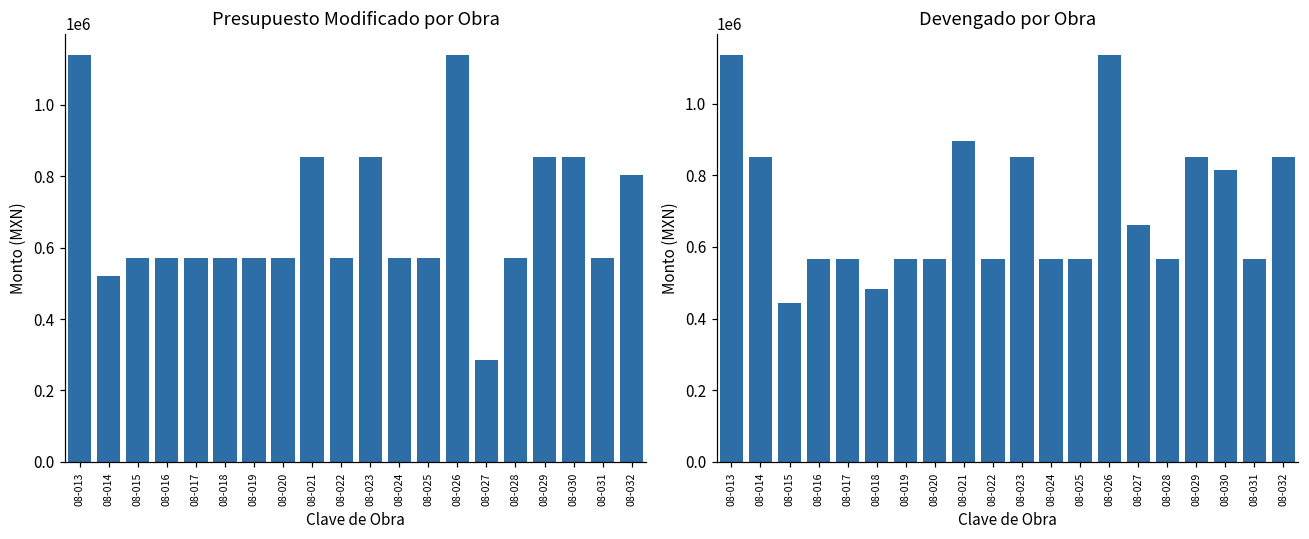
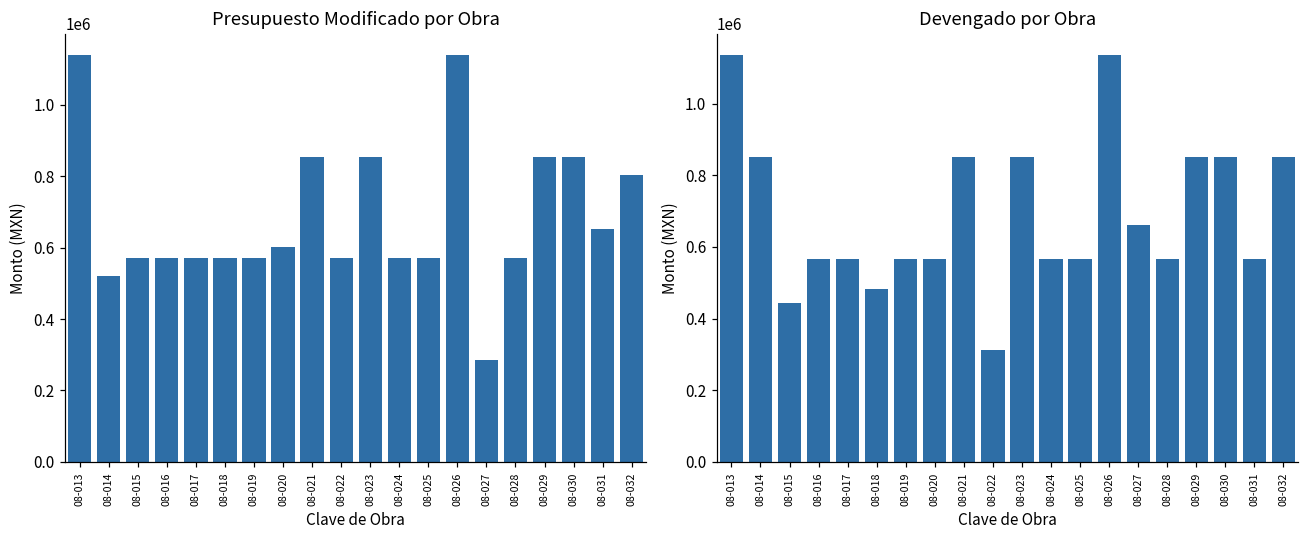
  {
    "Presupuesto Modificado por Obra": {
      "08-013": 1140000,
      "08-014": 520000,
      "08-015": 570000,
      "08-016": 570000,
      "08-017": 570000,
      "08-018": 570000,
      "08-019": 570000,
-     "08-020": 570000,
+     "08-020": 600000,
      "08-021": 860000,
      "08-022": 570000,
      "08-023": 860000,
      "08-024": 570000,
      "08-025": 570000,
      "08-026": 1140000,
      "08-027": 290000,
      "08-028": 570000,
      "08-029": 860000,
      "08-030": 860000,
-     "08-031": 570000,
+     "08-031": 650000,
      "08-032": 800000
    },
    "Devengado por Obra": {
      "08-013": 1140000,
      "08-014": 850000,
      "08-015": 440000,
      "08-016": 570000,
      "08-017": 570000,
      "08-018": 480000,
      "08-019": 570000,
      "08-020": 570000,
-     "08-021": 900000,
-     "08-022": 570000,
+     "08-021": 850000,
+     "08-022": 310000,
      "08-023": 850000,
      "08-024": 570000,
      "08-025": 570000,
      "08-026": 1140000,
      "08-027": 660000,
      "08-028": 570000,
      "08-029": 850000,
-     "08-030": 820000,
+     "08-030": 850000,
      "08-031": 570000,
      "08-032": 850000
    }
  }
